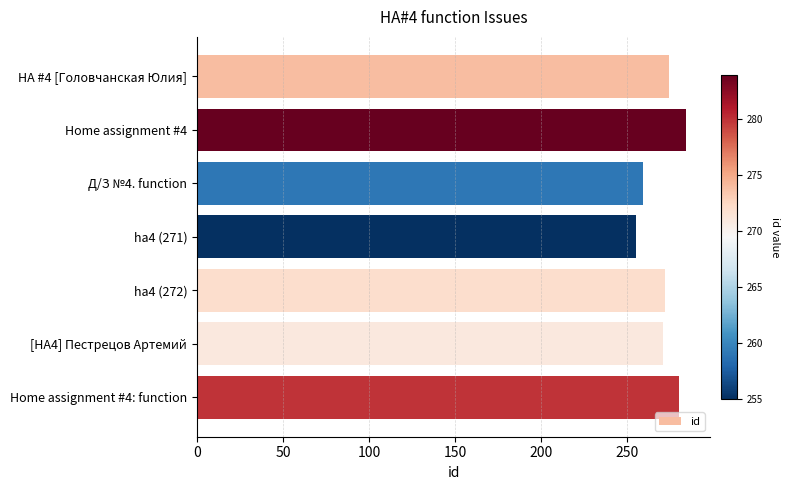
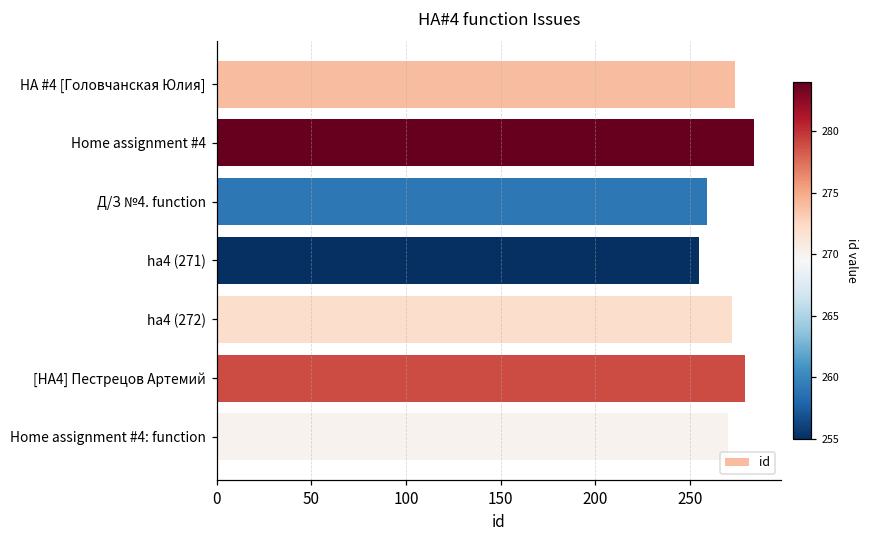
  {
    "HA #4 [Головчанская Юлия]": 274,
    "Home assignment #4": 284,
    "Д/З №4. function": 259,
    "ha4 (271)": 255,
    "ha4 (272)": 272,
-   "[HA4] Пестрецов Артемий": 271,
-   "Home assignment #4: function": 280
+   "[HA4] Пестрецов Артемий": 279,
+   "Home assignment #4: function": 270
  }
